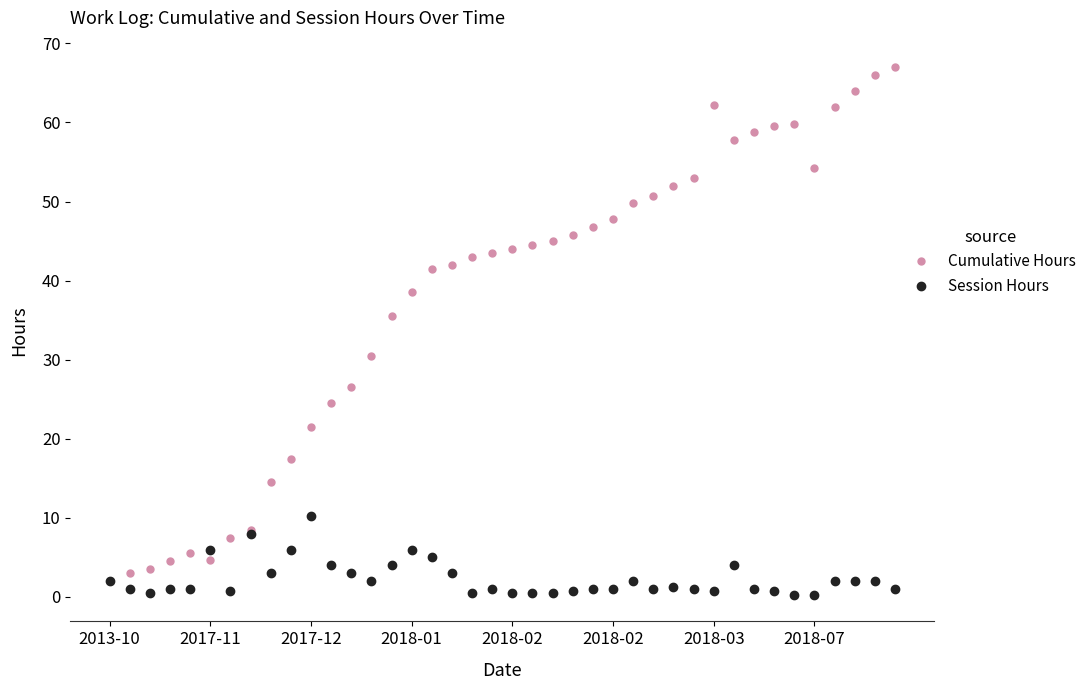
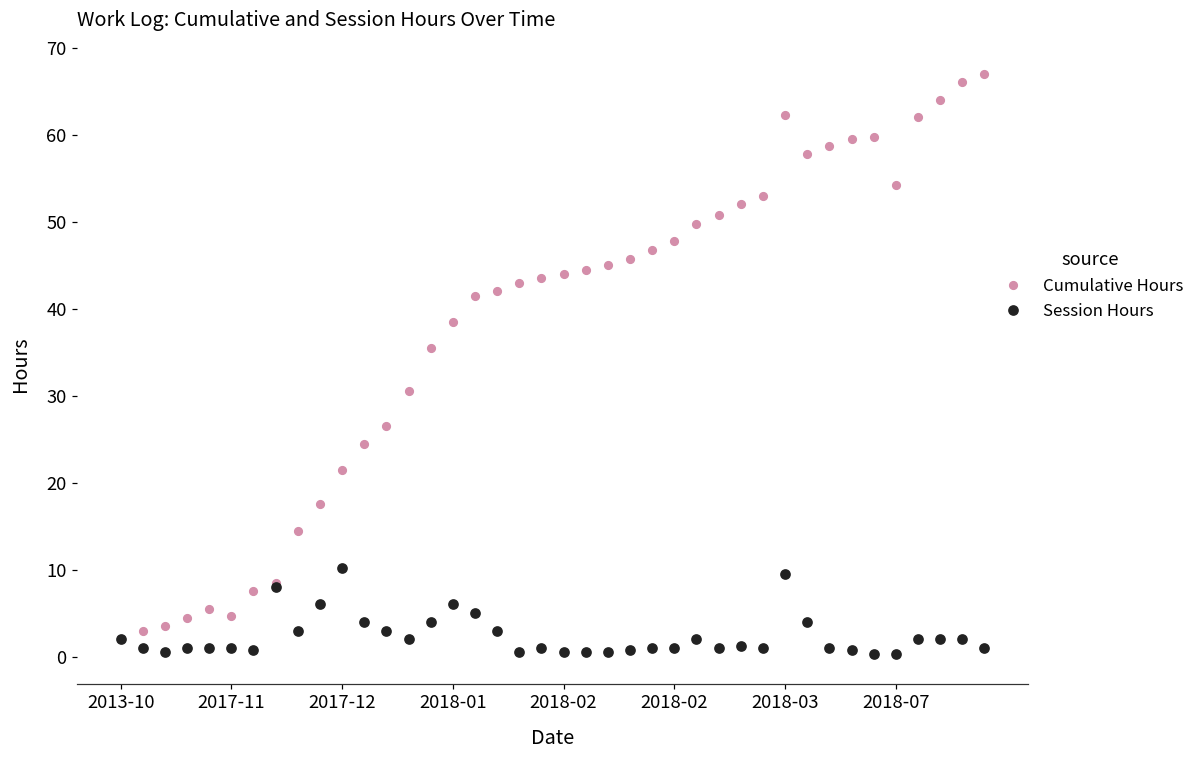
  {
    "Cumulative Hours": {
      "2017-11": 5,
      "2017-12": 22,
      "2018-01": 39,
      "2018-03": 62,
      "2018-07": 54
    },
    "Session Hours": {
-     "2017-11": 6,
+     "2017-11": 1,
      "2017-12": 10,
      "2018-01": 6,
-     "2018-03": 1,
+     "2018-03": 10,
      "2018-07": 0
    }
  }
